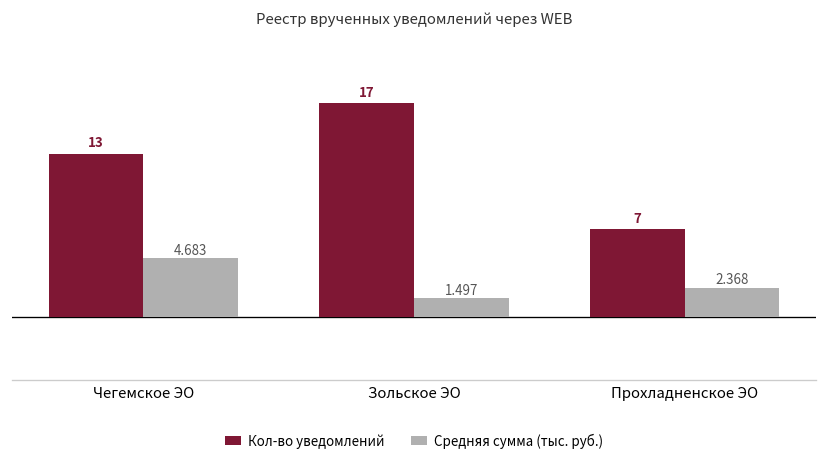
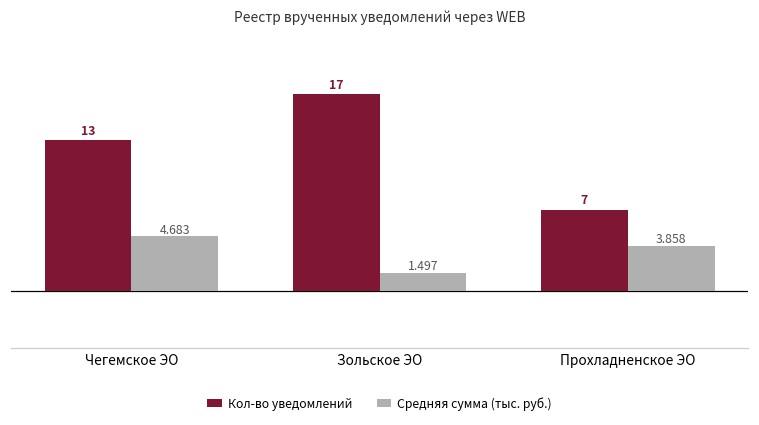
  {
    "Кол-во уведомлений": {
      "Чегемское ЭО": 13,
      "Зольское ЭО": 17,
      "Прохладненское ЭО": 7
    },
    "Средняя сумма (тыс. руб.)": {
      "Чегемское ЭО": 4.683,
      "Зольское ЭО": 1.497,
-     "Прохладненское ЭО": 2.368
+     "Прохладненское ЭО": 3.858
    }
  }
